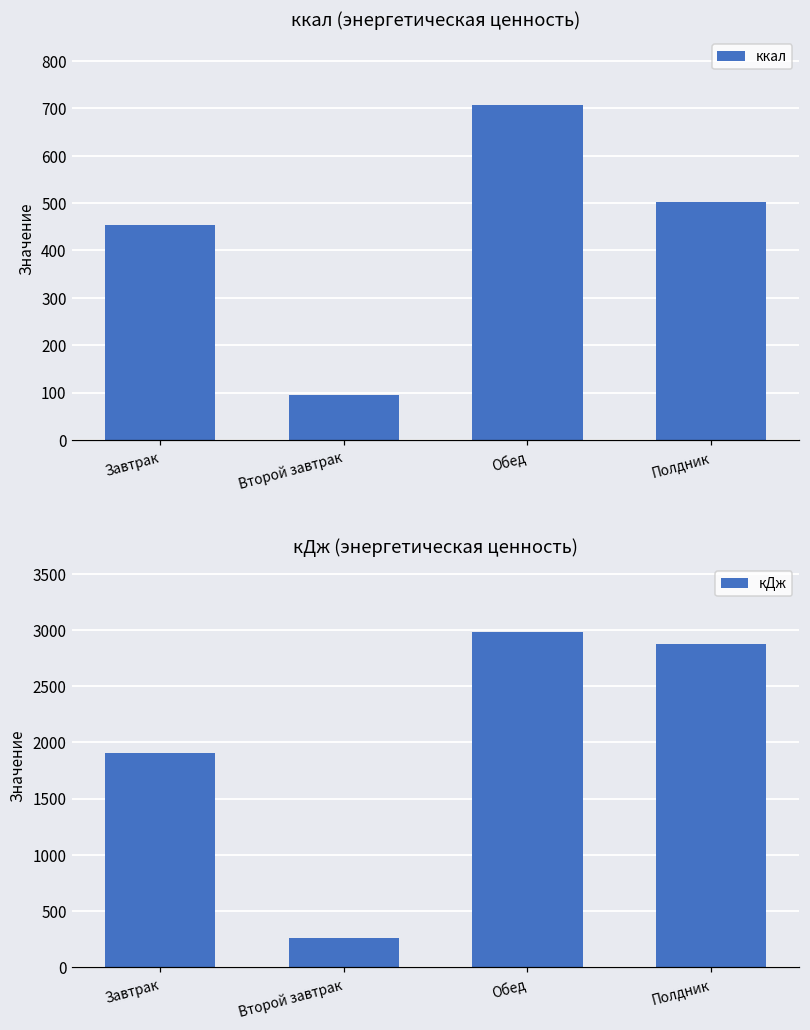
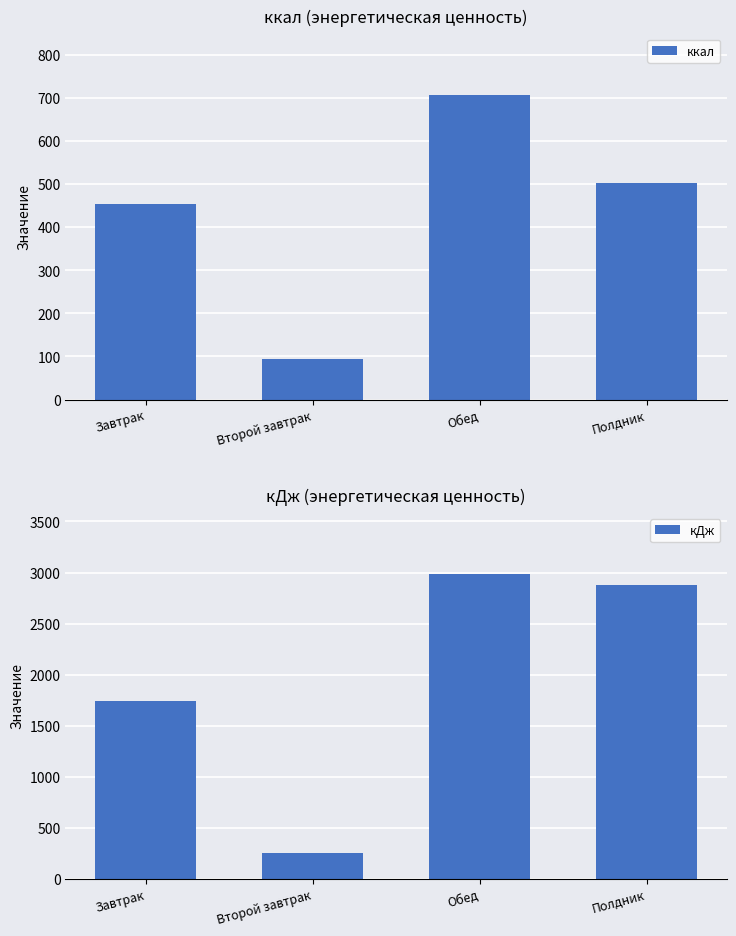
  {
    "ккал (энергетическая ценность)": {
      "Завтрак": 450,
      "Второй завтрак": 100,
      "Обед": 710,
      "Полдник": 500
    },
    "кДж (энергетическая ценность)": {
-     "Завтрак": 1910,
+     "Завтрак": 1740,
      "Второй завтрак": 260,
      "Обед": 2990,
      "Полдник": 2870
    }
  }
